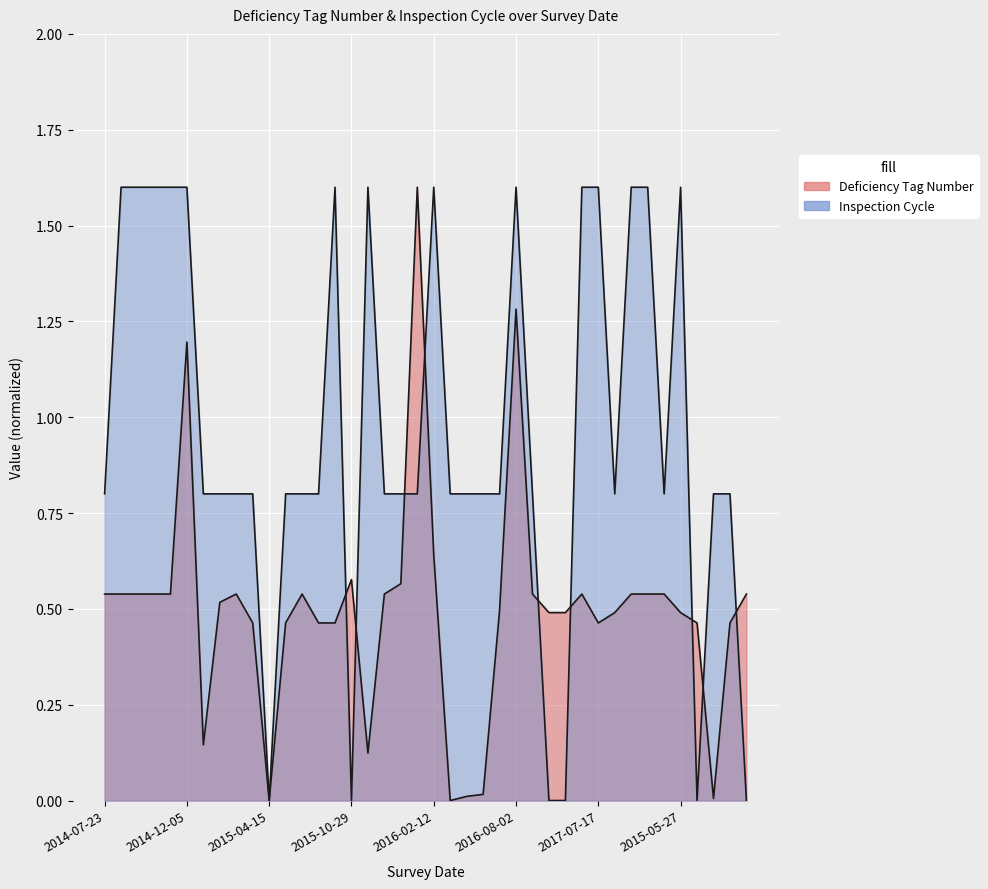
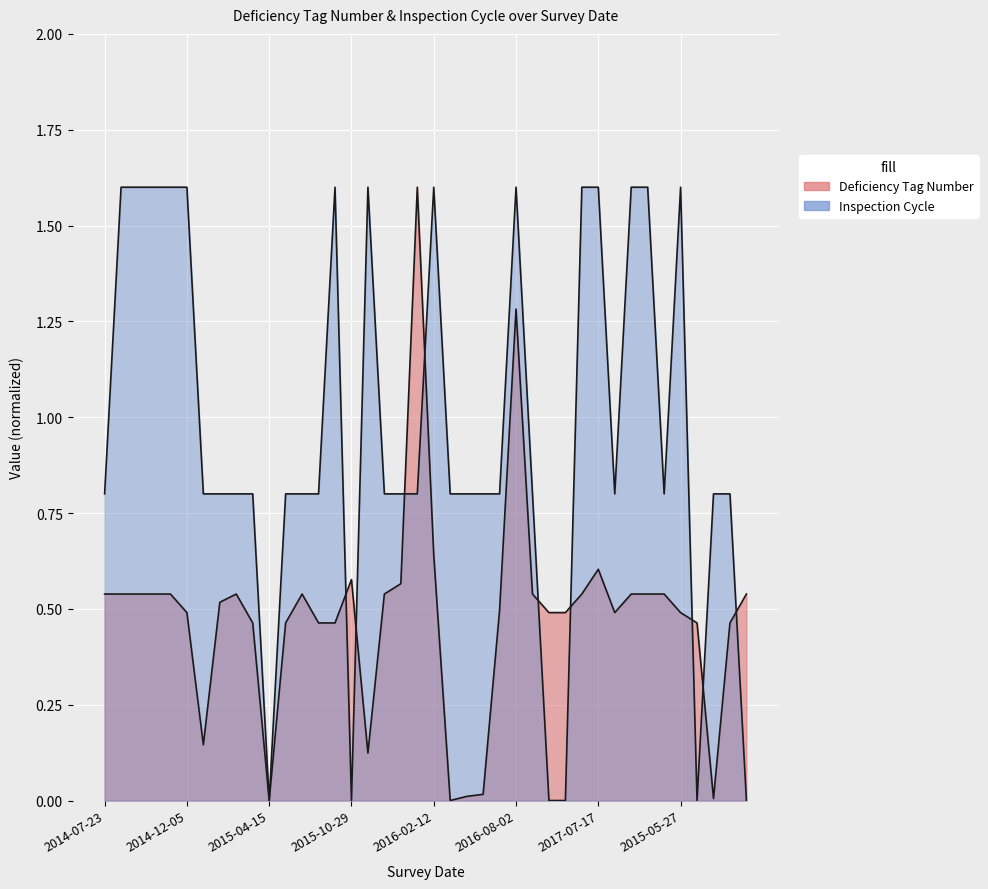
  {
    "Deficiency Tag Number": {
-     "2014-12-05": 1.20,
+     "2014-12-05": 0.49,
      "2015-10-29": 0.58,
      "2016-02-12": 0.64,
      "2016-08-02": 1.28,
-     "2017-07-17": 0.46
+     "2017-07-17": 0.60
    },
    "Inspection Cycle": {
      "2014-12-05": 1.60,
      "2015-10-29": 0.00,
      "2016-02-12": 1.60,
      "2016-08-02": 1.60,
      "2017-07-17": 1.60
    }
  }
